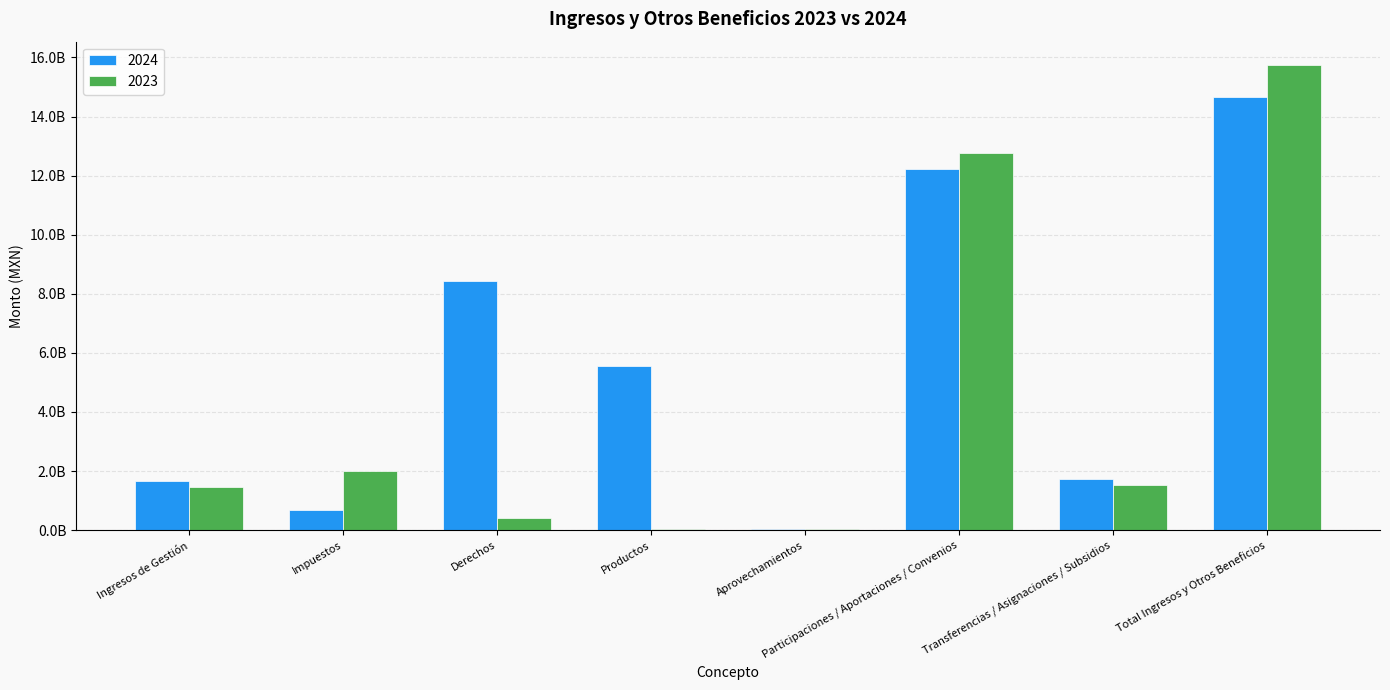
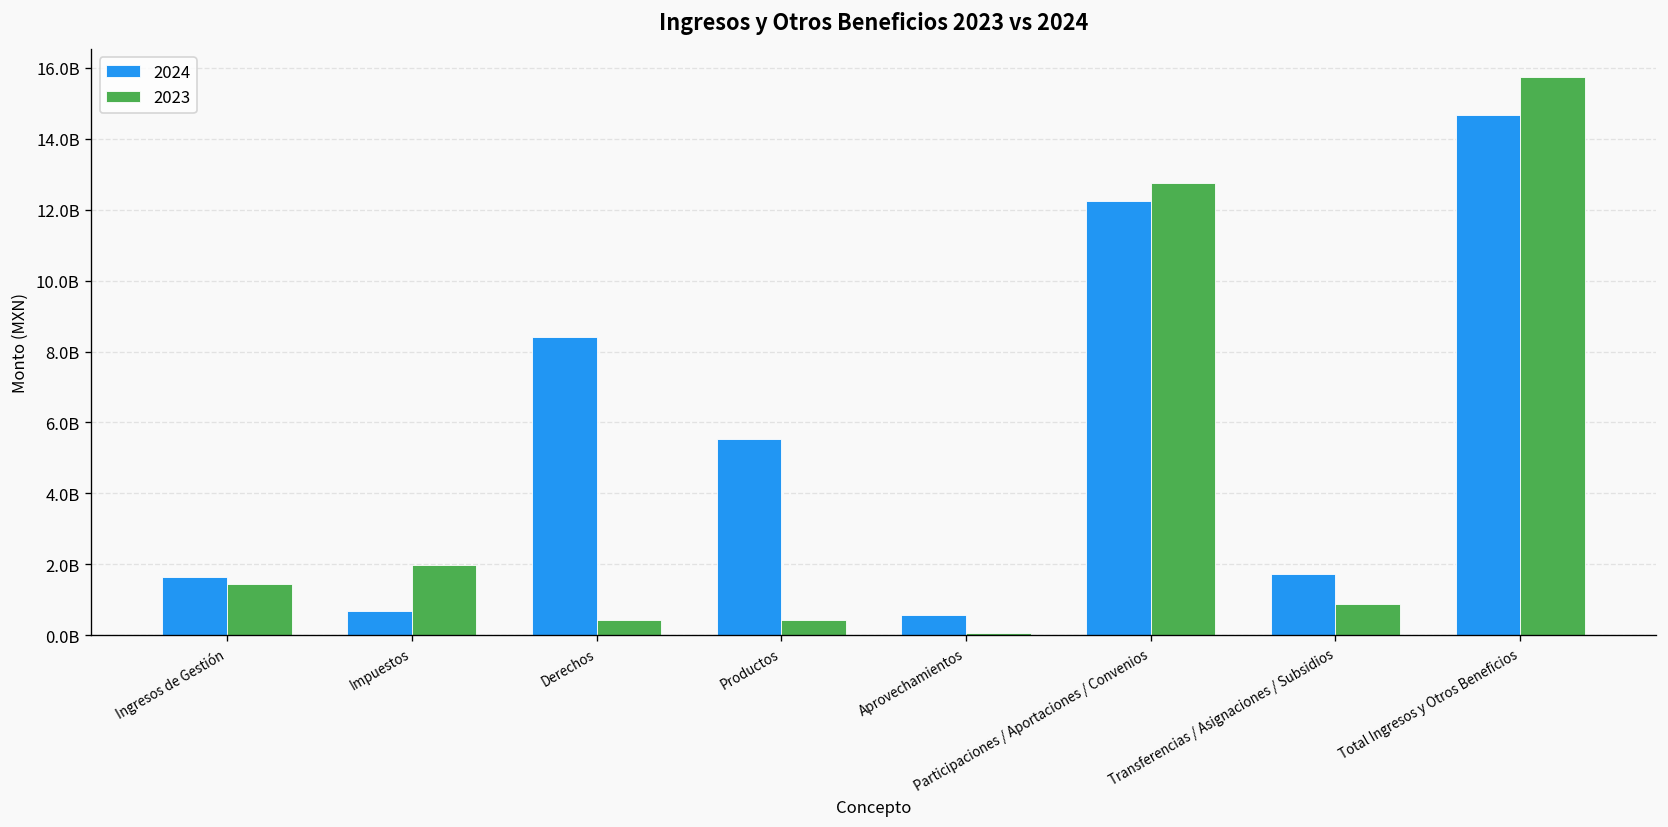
  {
    "2024": {
      "Ingresos de Gestión": 1600000000,
      "Impuestos": 700000000,
      "Derechos": 8400000000,
      "Productos": 5500000000,
-     "Aprovechamientos": 0,
+     "Aprovechamientos": 600000000,
      "Participaciones / Aportaciones / Convenios": 12200000000,
      "Transferencias / Asignaciones / Subsidios": 1700000000,
      "Total Ingresos y Otros Beneficios": 14700000000
    },
    "2023": {
      "Ingresos de Gestión": 1400000000,
      "Impuestos": 2000000000,
      "Derechos": 400000000,
-     "Productos": 0,
+     "Productos": 400000000,
      "Participaciones / Aportaciones / Convenios": 12800000000,
-     "Transferencias / Asignaciones / Subsidios": 1500000000,
+     "Transferencias / Asignaciones / Subsidios": 900000000,
      "Total Ingresos y Otros Beneficios": 15700000000
    }
  }
